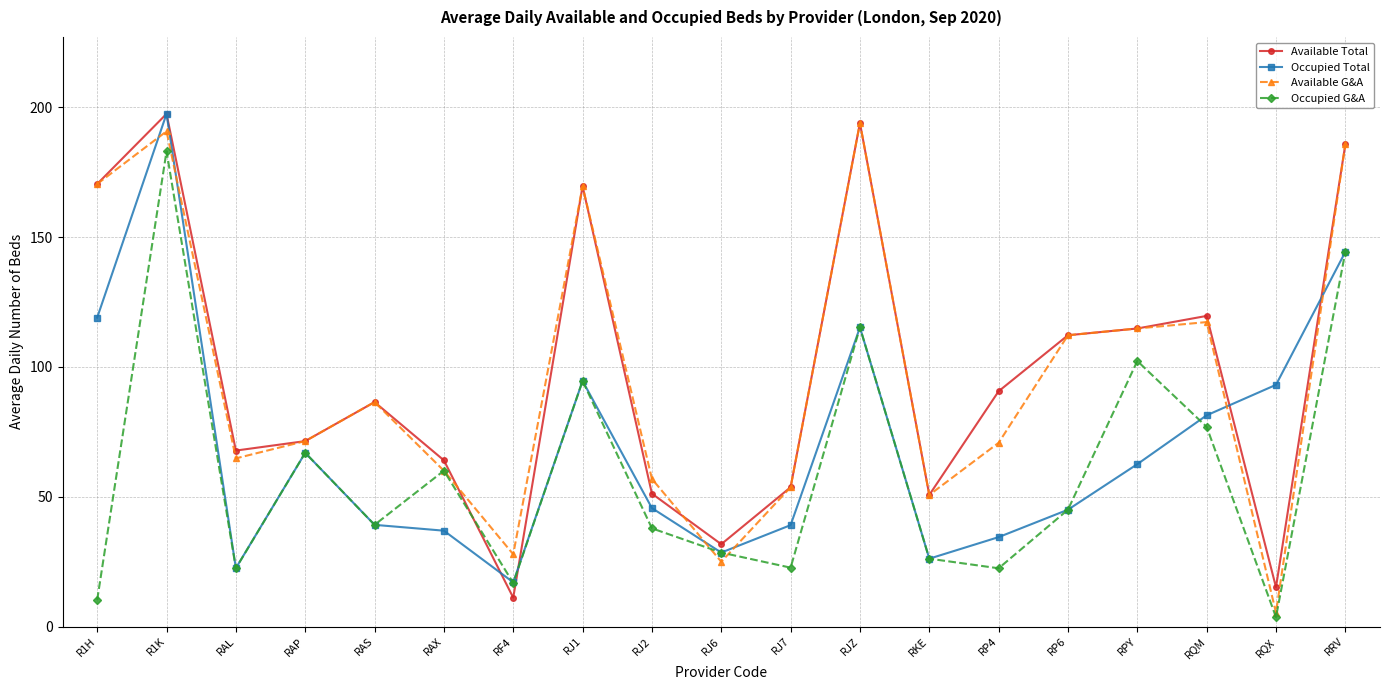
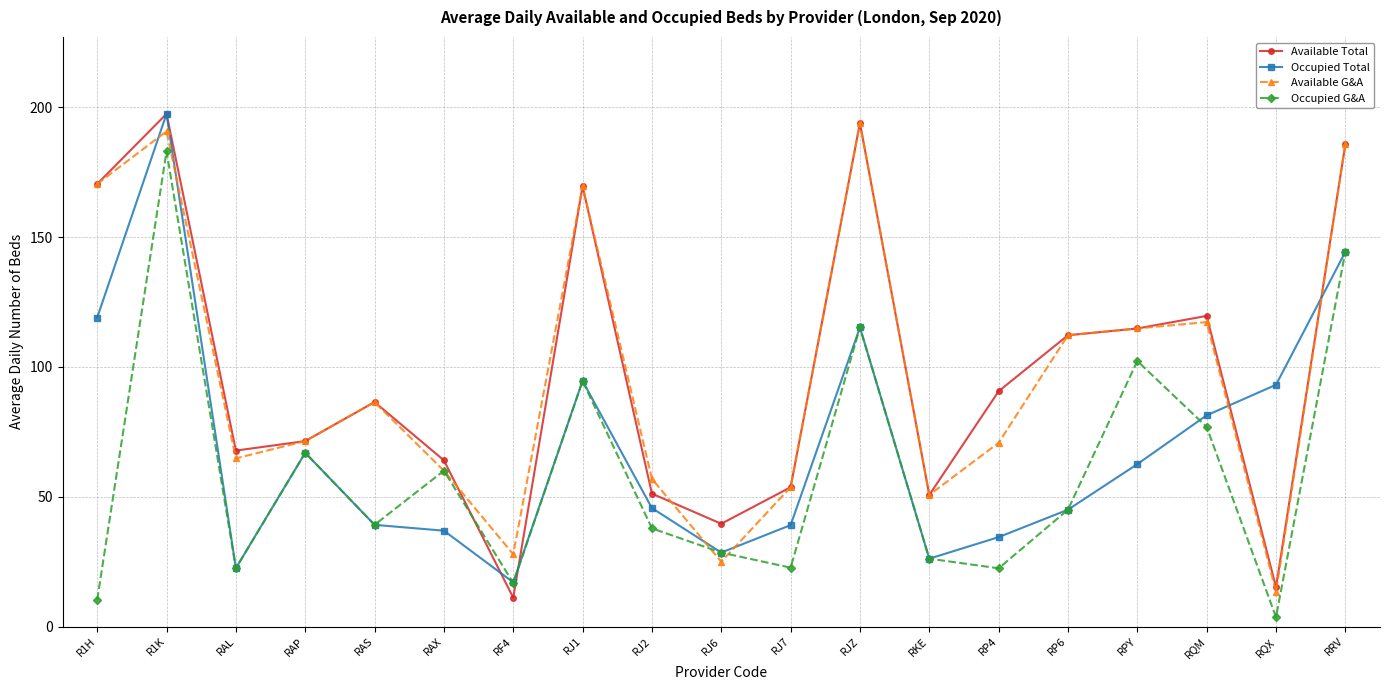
  {
    "Available Total": {
      "RAL": 68,
      "RAX": 64,
      "RF4": 11,
      "RJ2": 51,
-     "RJ6": 32,
+     "RJ6": 40,
      "RP4": 91,
      "RQM": 120,
      "RQX": 15
    },
    "Occupied Total": {
      "R1H": 119,
      "RAX": 37,
      "RJ2": 46,
      "RJ7": 39,
      "RP4": 34,
      "RPY": 63,
      "RQM": 81,
      "RQX": 93
    },
    "Available G&A": {
      "R1K": 191,
      "RAL": 65,
      "RF4": 28,
      "RJ2": 57,
      "RJ6": 25,
      "RP4": 71,
      "RQM": 117,
-     "RQX": 5
+     "RQX": 13
    },
    "Occupied G&A": {
      "R1H": 10,
      "R1K": 183,
      "RJ2": 38,
      "RJ7": 23,
      "RP4": 22,
      "RPY": 102,
      "RQM": 77,
      "RQX": 4
    }
  }
